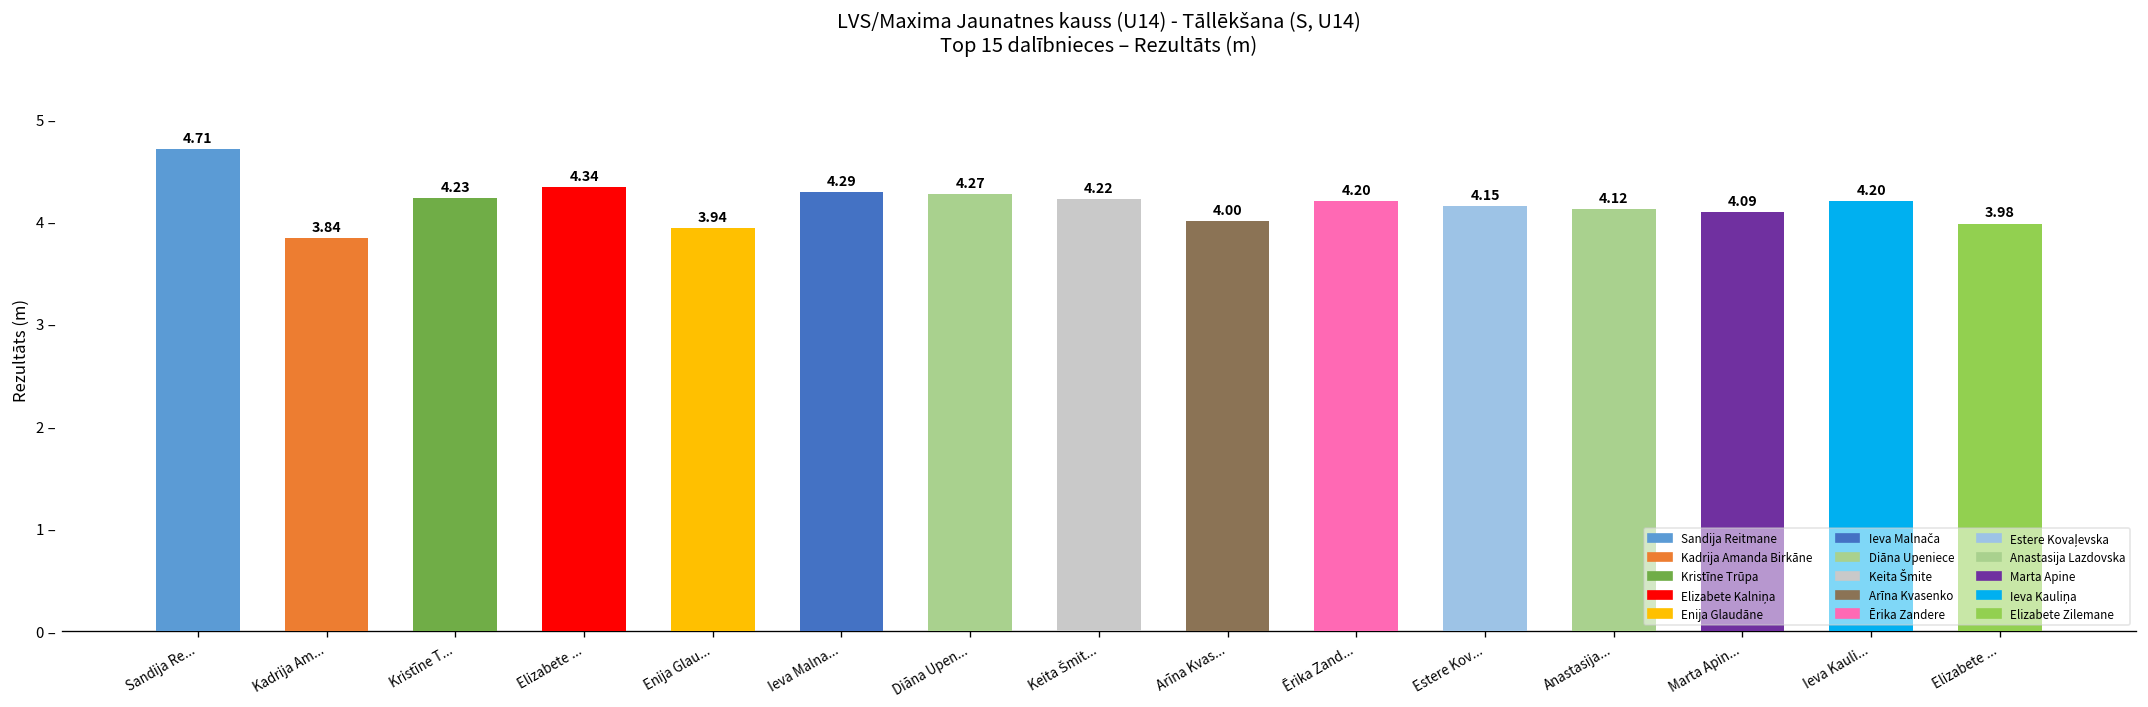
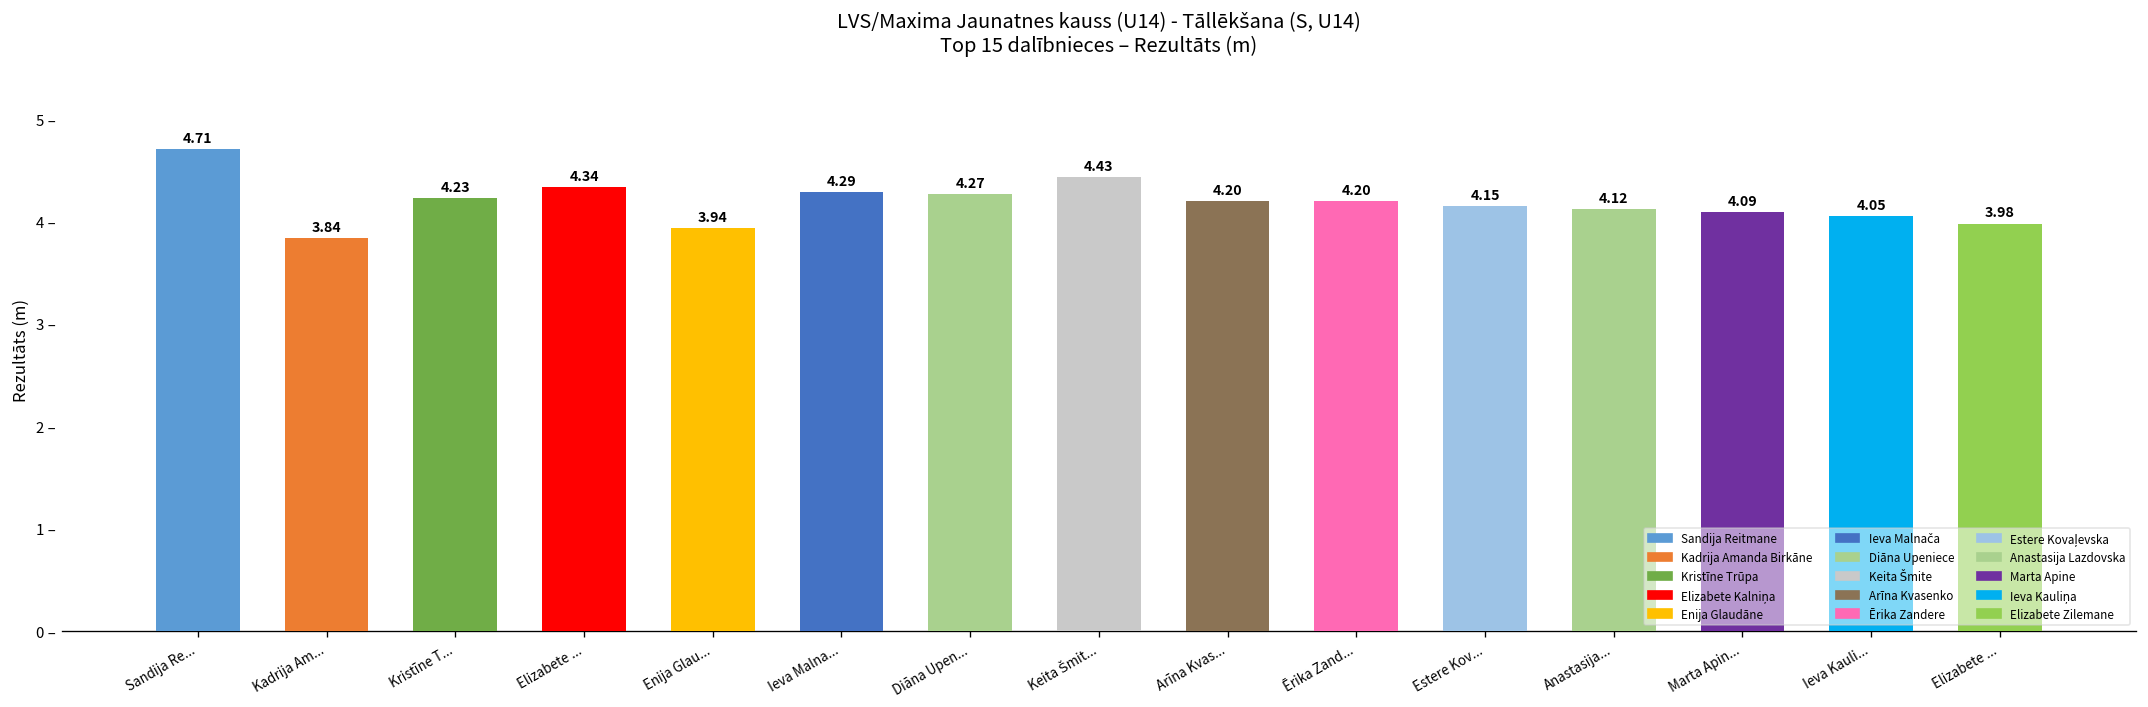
  {
    "Sandija Re...": 4.71,
    "Kadrija Am...": 3.84,
    "Kristīne T...": 4.23,
    "Enija Glau...": 3.94,
    "Ieva Malna...": 4.29,
    "Diāna Upen...": 4.27,
-   "Keita Šmit...": 4.22,
-   "Arīna Kvas...": 4.00,
+   "Keita Šmit...": 4.43,
+   "Arīna Kvas...": 4.20,
    "Ērika Zand...": 4.20,
    "Estere Kov...": 4.15,
    "Anastasija...": 4.12,
    "Marta Apin...": 4.09,
-   "Ieva Kauli...": 4.20
+   "Ieva Kauli...": 4.05
  }
